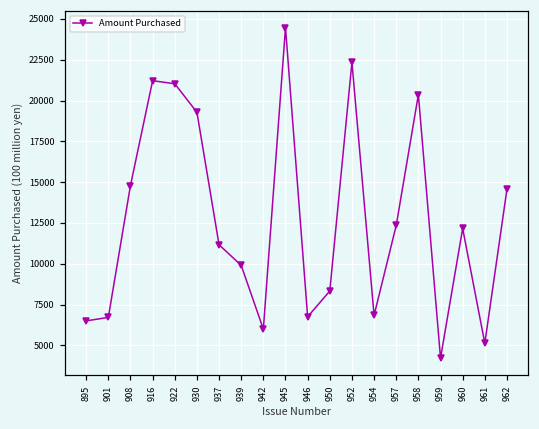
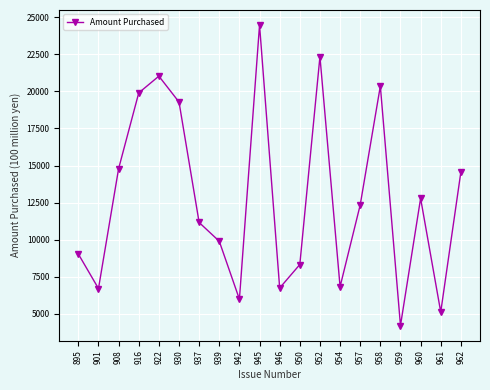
  {
-   "895": 6500,
+   "895": 9000,
    "901": 6700,
    "908": 14800,
-   "916": 21200,
+   "916": 19900,
    "922": 21000,
    "930": 19300,
    "937": 11200,
    "939": 9900,
    "942": 6000,
    "945": 24500,
    "946": 6700,
    "950": 8300,
    "952": 22300,
    "954": 6800,
    "957": 12300,
    "958": 20400,
    "959": 4200,
-   "960": 12200,
+   "960": 12800,
    "961": 5100,
    "962": 14600
  }
